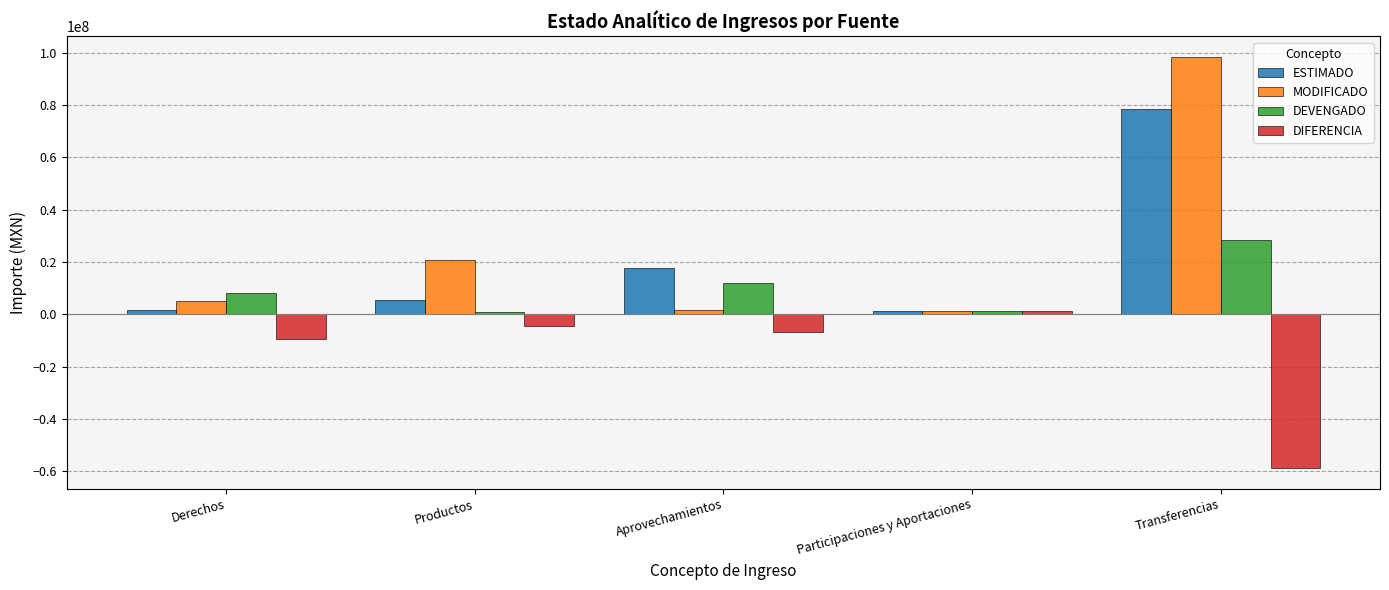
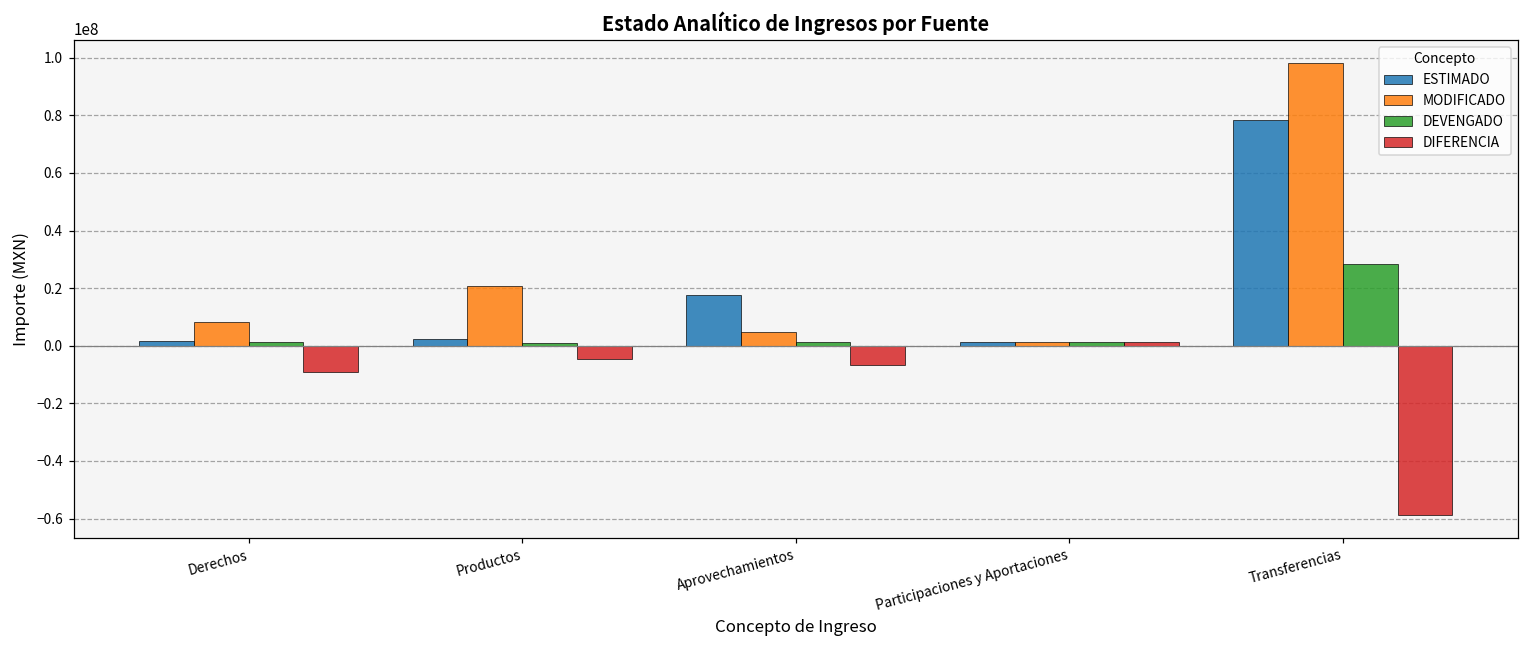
  {
    "ESTIMADO": {
      "Derechos": 2000000,
-     "Productos": 5000000,
+     "Productos": 2000000,
      "Aprovechamientos": 18000000,
      "Participaciones y Aportaciones": 1000000,
      "Transferencias": 78000000
    },
    "MODIFICADO": {
-     "Derechos": 5000000,
+     "Derechos": 8000000,
      "Productos": 21000000,
-     "Aprovechamientos": 2000000,
+     "Aprovechamientos": 5000000,
      "Participaciones y Aportaciones": 1000000,
      "Transferencias": 98000000
    },
    "DEVENGADO": {
-     "Derechos": 8000000,
-     "Aprovechamientos": 12000000,
+     "Derechos": 1000000,
+     "Aprovechamientos": 1000000,
      "Participaciones y Aportaciones": 1000000,
      "Transferencias": 28000000
    },
    "DIFERENCIA": {
      "Derechos": -9000000,
      "Productos": -4000000,
      "Aprovechamientos": -7000000,
      "Participaciones y Aportaciones": 1000000,
      "Transferencias": -59000000
    }
  }
